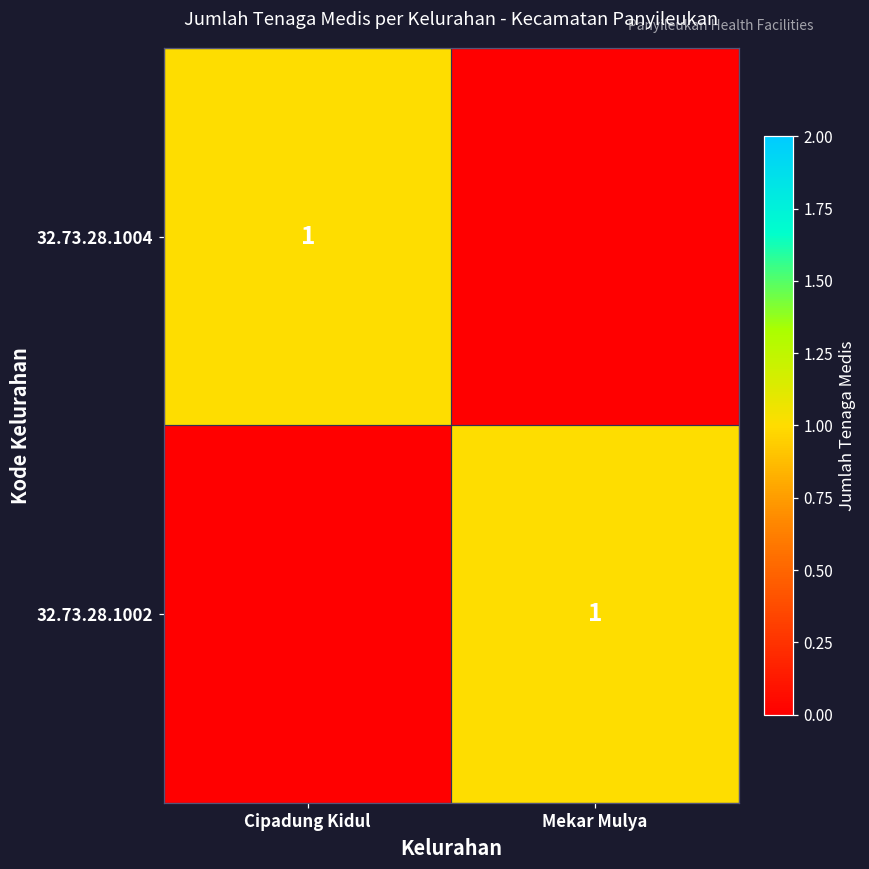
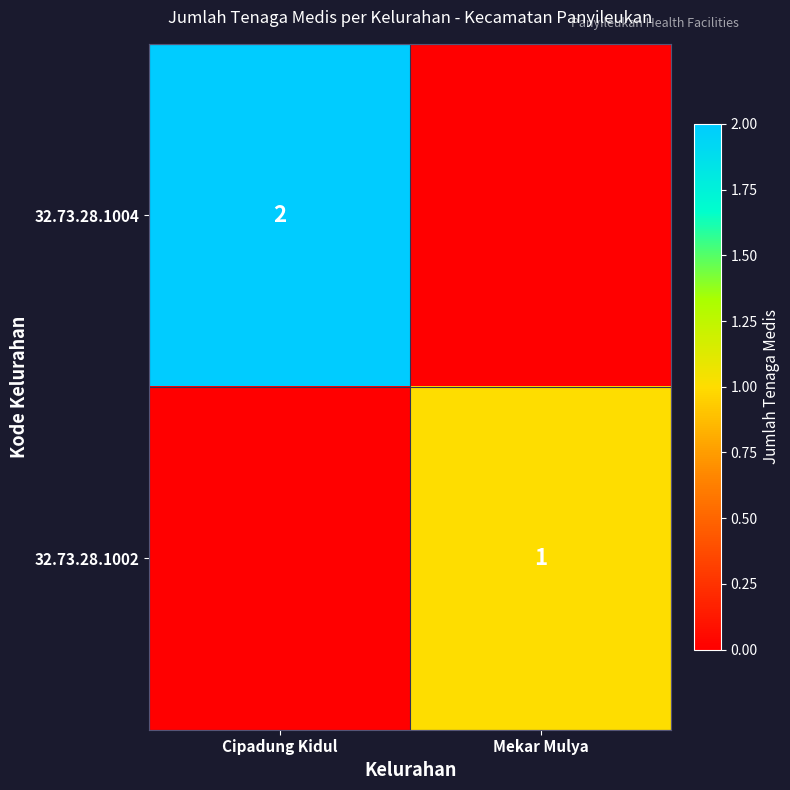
  {
    "32.73.28.1004": {
-     "Cipadung Kidul": 1
+     "Cipadung Kidul": 2
    },
    "32.73.28.1002": {
      "Mekar Mulya": 1
    }
  }
